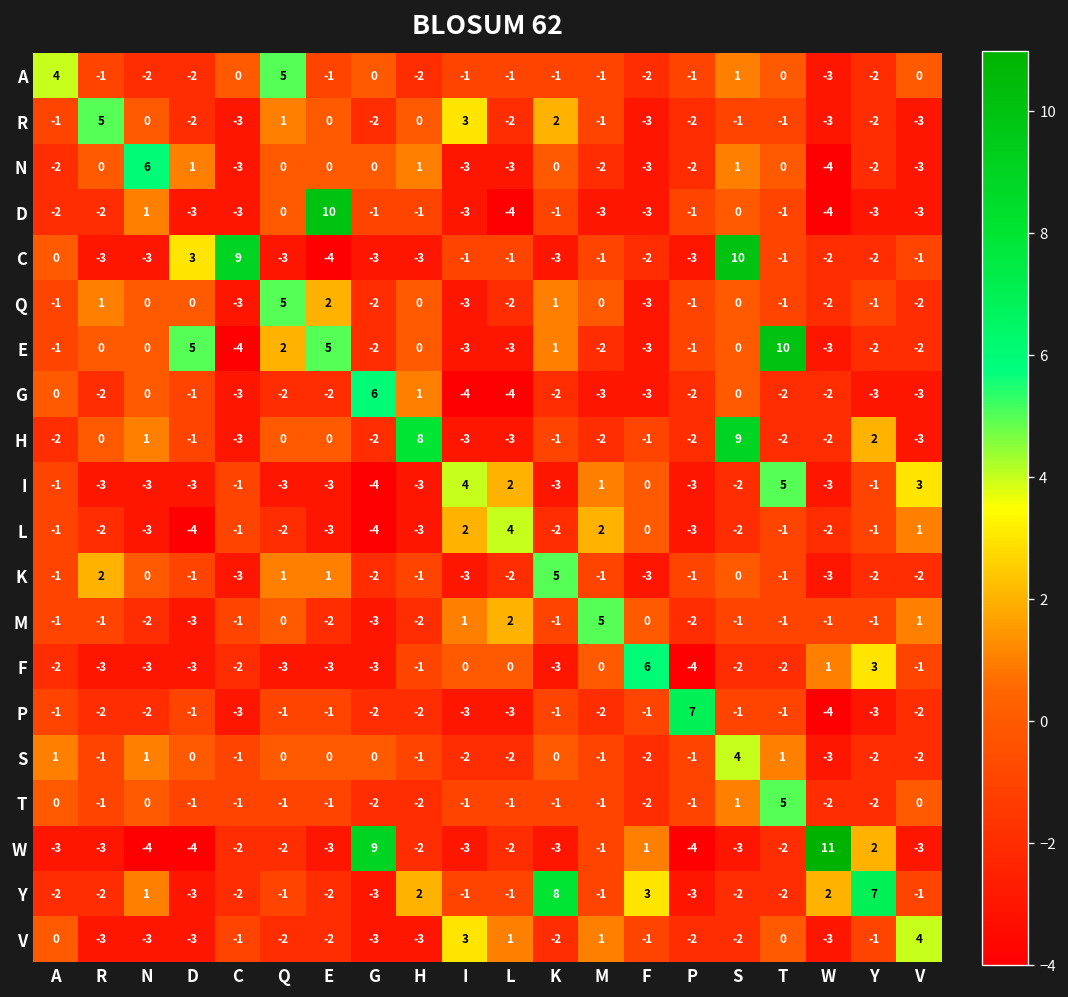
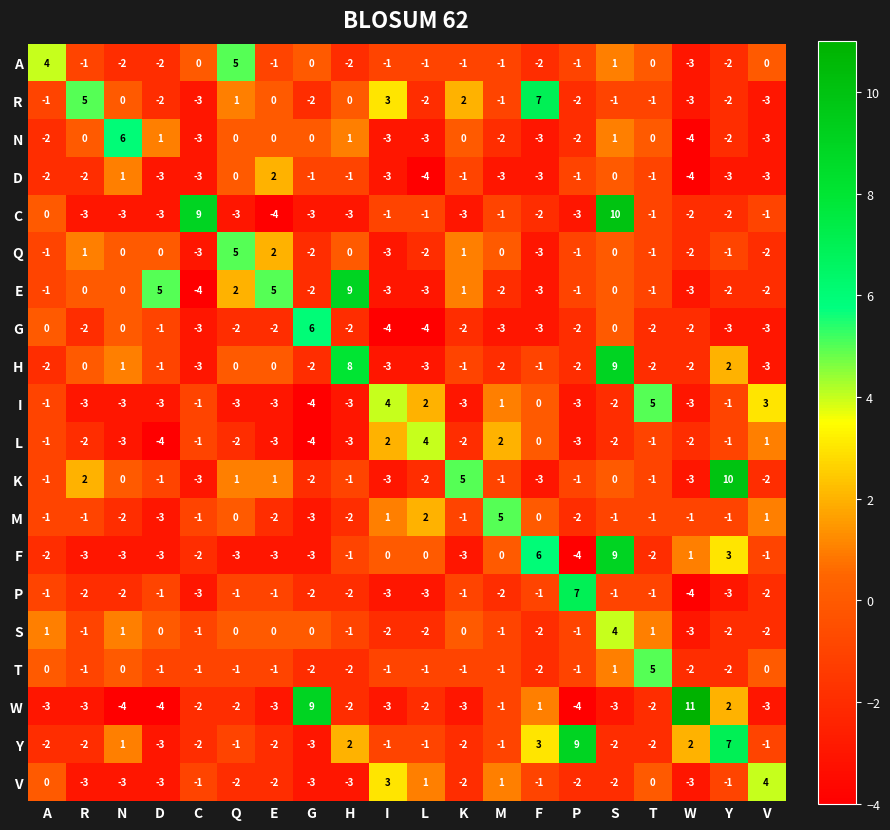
  {
    "R": {
      "A": -1,
      "R": 5,
      "N": 0,
      "D": -2,
      "C": -3,
      "Q": 1,
      "E": 0,
      "G": -2,
      "H": 0,
      "I": 3,
      "L": -2,
      "K": 2,
      "M": -1,
-     "F": -3,
+     "F": 7,
      "P": -2,
      "S": -1,
      "T": -1,
      "W": -3,
      "Y": -2,
      "V": -3
    },
    "D": {
      "A": -2,
      "R": -2,
      "N": 1,
      "D": -3,
      "C": -3,
      "Q": 0,
-     "E": 10,
+     "E": 2,
      "G": -1,
      "H": -1,
      "I": -3,
      "L": -4,
      "K": -1,
      "M": -3,
      "F": -3,
      "P": -1,
      "S": 0,
      "T": -1,
      "W": -4,
      "Y": -3,
      "V": -3
    },
    "C": {
      "A": 0,
      "R": -3,
      "N": -3,
-     "D": 3,
+     "D": -3,
      "C": 9,
      "Q": -3,
      "E": -4,
      "G": -3,
      "H": -3,
      "I": -1,
      "L": -1,
      "K": -3,
      "M": -1,
      "F": -2,
      "P": -3,
      "S": 10,
      "T": -1,
      "W": -2,
      "Y": -2,
      "V": -1
    },
    "E": {
      "A": -1,
      "R": 0,
      "N": 0,
      "D": 5,
      "C": -4,
      "Q": 2,
      "E": 5,
      "G": -2,
-     "H": 0,
+     "H": 9,
      "I": -3,
      "L": -3,
      "K": 1,
      "M": -2,
      "F": -3,
      "P": -1,
      "S": 0,
-     "T": 10,
+     "T": -1,
      "W": -3,
      "Y": -2,
      "V": -2
    },
    "G": {
      "A": 0,
      "R": -2,
      "N": 0,
      "D": -1,
      "C": -3,
      "Q": -2,
      "E": -2,
      "G": 6,
-     "H": 1,
+     "H": -2,
      "I": -4,
      "L": -4,
      "K": -2,
      "M": -3,
      "F": -3,
      "P": -2,
      "S": 0,
      "T": -2,
      "W": -2,
      "Y": -3,
      "V": -3
    },
    "K": {
      "A": -1,
      "R": 2,
      "N": 0,
      "D": -1,
      "C": -3,
      "Q": 1,
      "E": 1,
      "G": -2,
      "H": -1,
      "I": -3,
      "L": -2,
      "K": 5,
      "M": -1,
      "F": -3,
      "P": -1,
      "S": 0,
      "T": -1,
      "W": -3,
-     "Y": -2,
+     "Y": 10,
      "V": -2
    },
    "F": {
      "A": -2,
      "R": -3,
      "N": -3,
      "D": -3,
      "C": -2,
      "Q": -3,
      "E": -3,
      "G": -3,
      "H": -1,
      "I": 0,
      "L": 0,
      "K": -3,
      "M": 0,
      "F": 6,
      "P": -4,
-     "S": -2,
+     "S": 9,
      "T": -2,
      "W": 1,
      "Y": 3,
      "V": -1
    },
    "Y": {
      "A": -2,
      "R": -2,
      "N": 1,
      "D": -3,
      "C": -2,
      "Q": -1,
      "E": -2,
      "G": -3,
      "H": 2,
      "I": -1,
      "L": -1,
-     "K": 8,
+     "K": -2,
      "M": -1,
      "F": 3,
-     "P": -3,
+     "P": 9,
      "S": -2,
      "T": -2,
      "W": 2,
      "Y": 7,
      "V": -1
    }
  }
